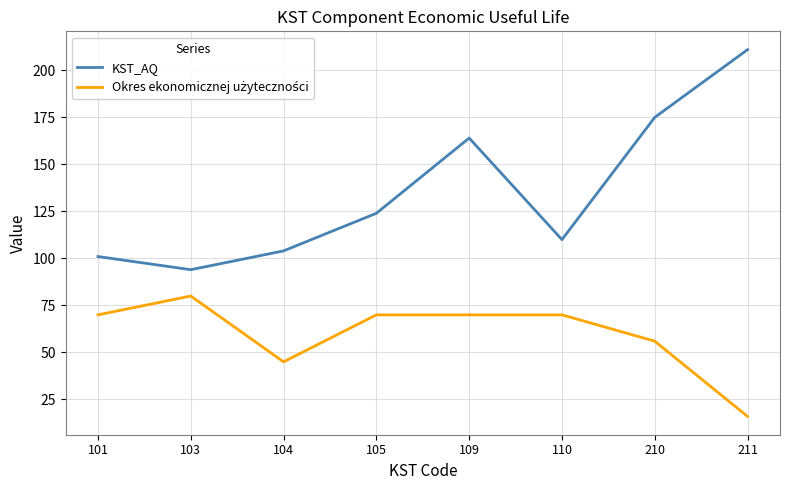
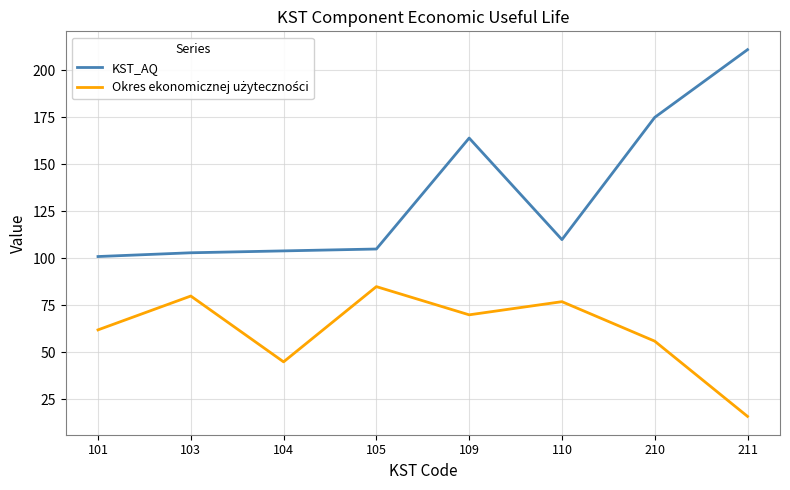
  {
    "KST_AQ": {
      "101": 101,
-     "103": 94,
+     "103": 103,
      "104": 104,
-     "105": 124,
+     "105": 105,
      "109": 164,
      "110": 110,
      "210": 175,
      "211": 211
    },
    "Okres ekonomicznej użyteczności": {
-     "101": 70,
+     "101": 62,
      "103": 80,
      "104": 45,
-     "105": 70,
+     "105": 85,
      "109": 70,
-     "110": 70,
+     "110": 77,
      "210": 56,
      "211": 16
    }
  }
